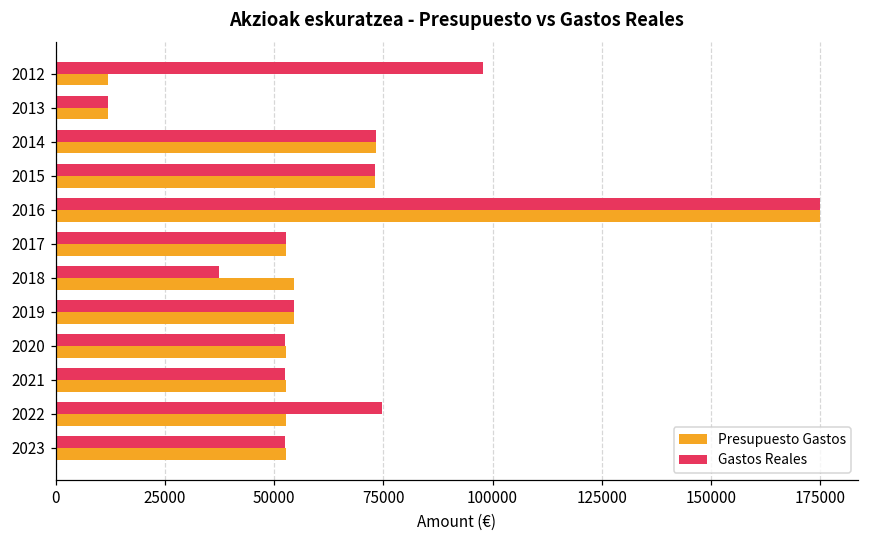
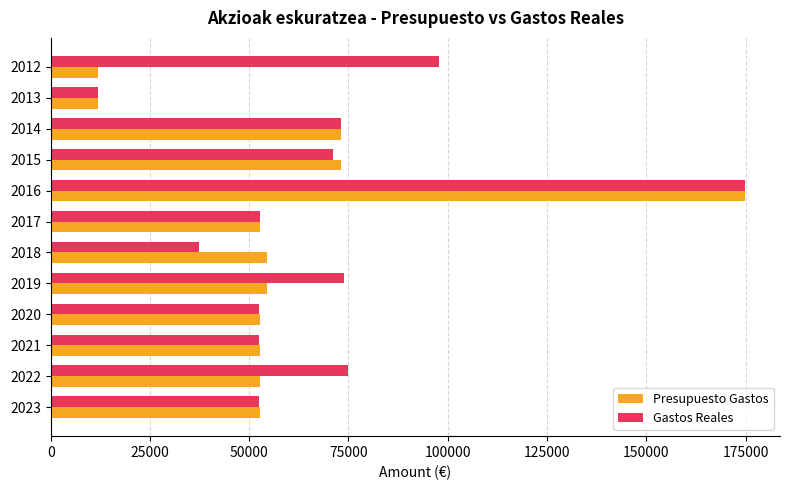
  {
    "Presupuesto Gastos": {
      "2012": 12000,
      "2013": 12000,
      "2014": 73000,
      "2015": 73000,
      "2016": 175000,
      "2017": 53000,
      "2018": 55000,
      "2019": 55000,
      "2020": 53000,
      "2021": 53000,
      "2022": 53000,
      "2023": 53000
    },
    "Gastos Reales": {
      "2012": 98000,
      "2013": 12000,
      "2014": 73000,
-     "2015": 73000,
+     "2015": 71000,
      "2016": 175000,
      "2017": 53000,
      "2018": 37000,
-     "2019": 55000,
+     "2019": 74000,
      "2020": 53000,
      "2021": 53000,
      "2022": 75000,
      "2023": 53000
    }
  }
